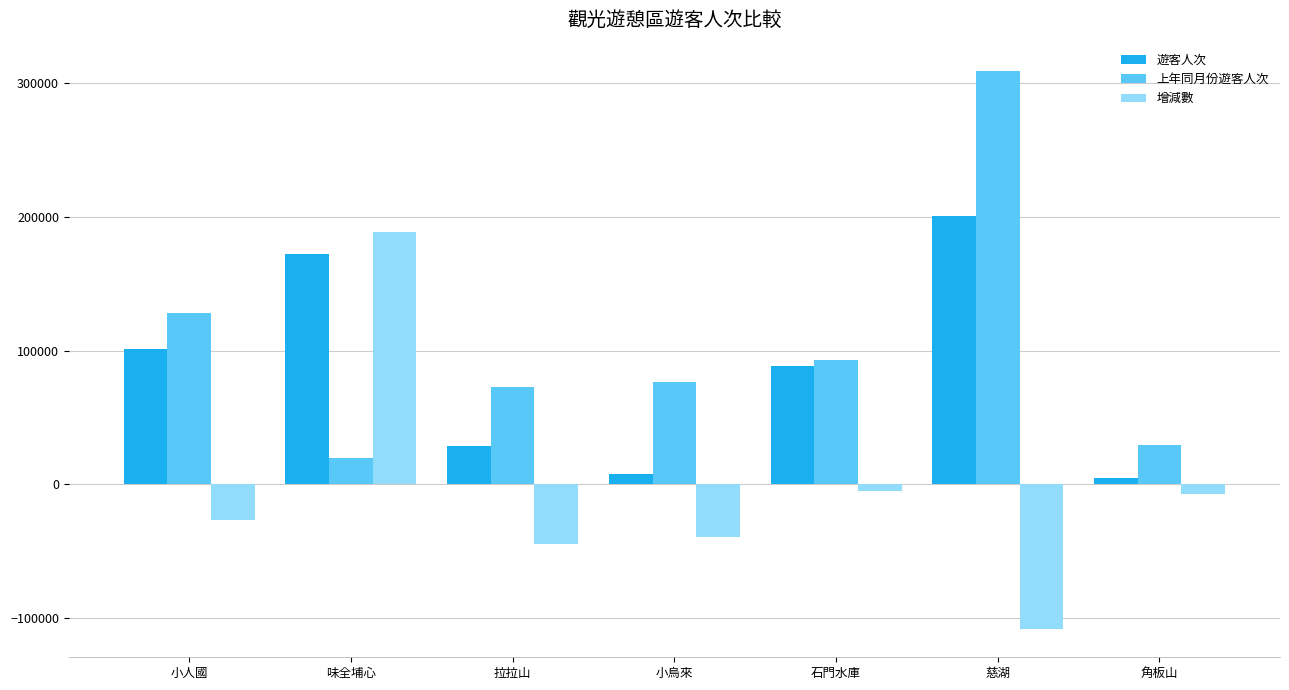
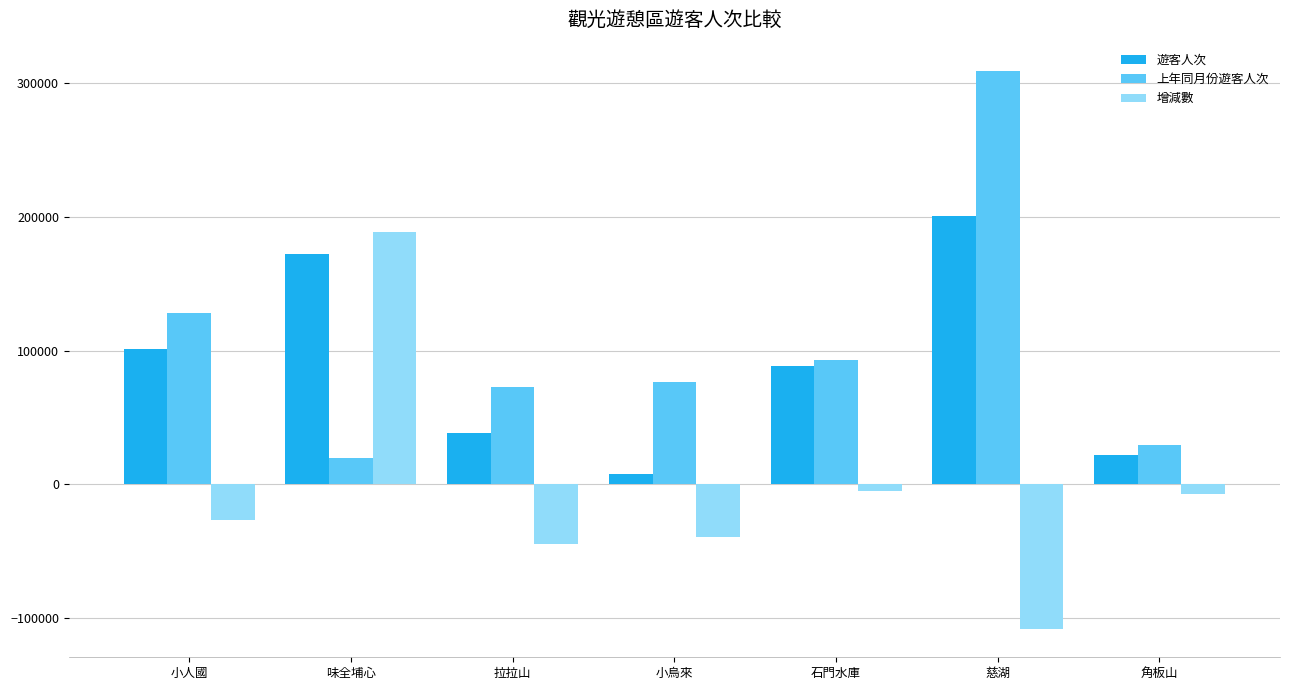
  {
    "遊客人次": {
      "小人國": 101000,
      "味全埔心": 172000,
-     "拉拉山": 29000,
+     "拉拉山": 39000,
      "小烏來": 8000,
      "石門水庫": 88000,
      "慈湖": 201000,
-     "角板山": 5000
+     "角板山": 22000
    }
  }
